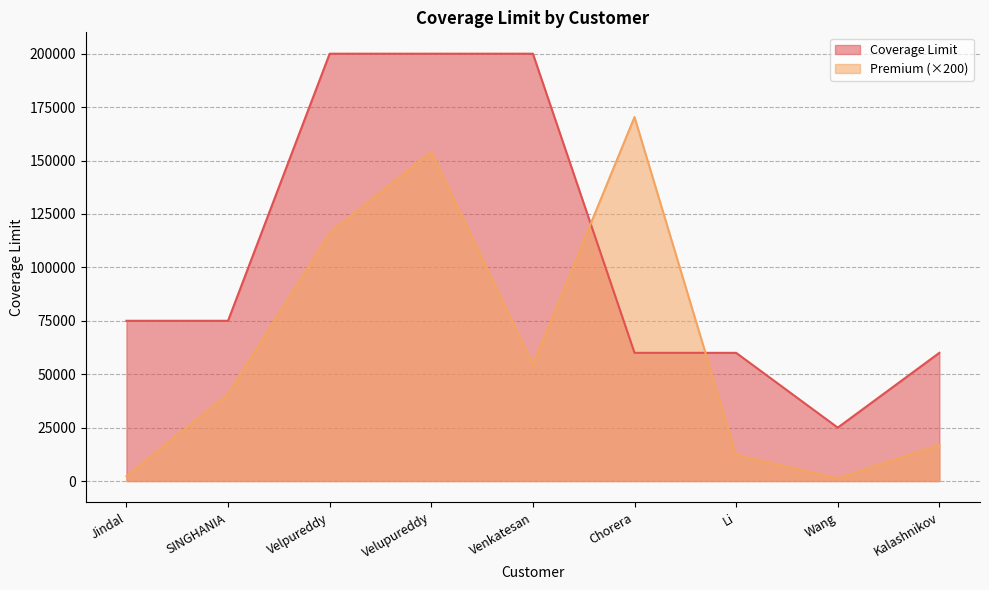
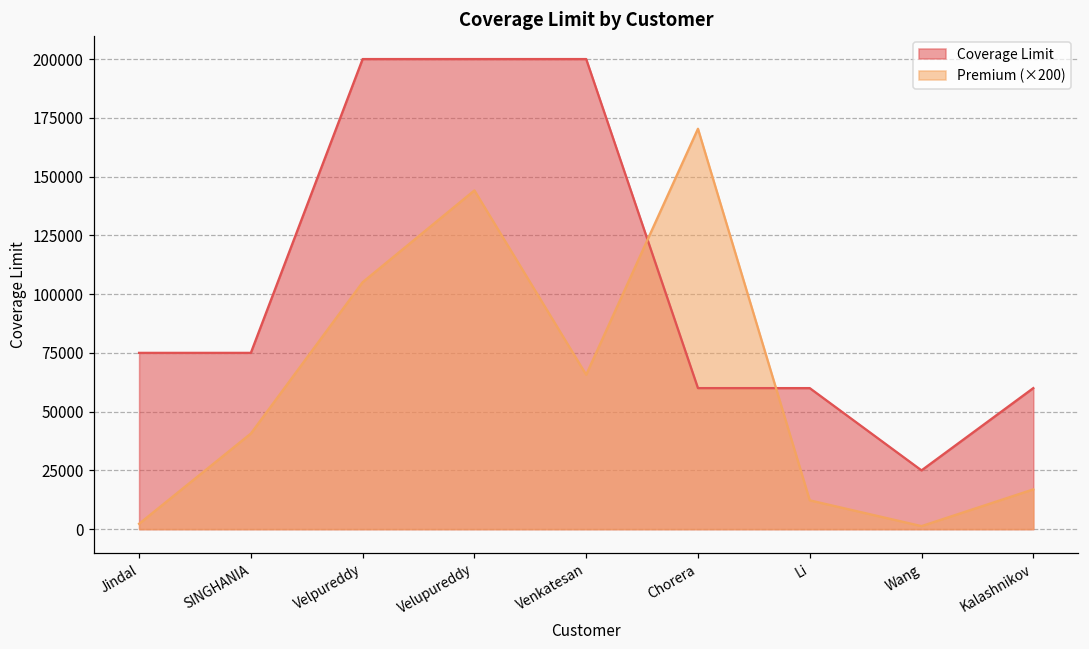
  {
    "Coverage Limit": {
      "Jindal": 75000,
      "SINGHANIA": 75000,
      "Velpureddy": 200000,
      "Velupureddy": 200000,
      "Venkatesan": 200000,
      "Chorera": 60000,
      "Li": 60000,
      "Wang": 25000,
      "Kalashnikov": 60000
    },
    "Premium (×200)": {
      "Jindal": 2000,
      "SINGHANIA": 41000,
-     "Velpureddy": 116000,
-     "Velupureddy": 154000,
-     "Venkatesan": 55000,
+     "Velpureddy": 105000,
+     "Velupureddy": 144000,
+     "Venkatesan": 66000,
      "Chorera": 170000,
      "Li": 12000,
      "Wang": 1000,
      "Kalashnikov": 17000
    }
  }
